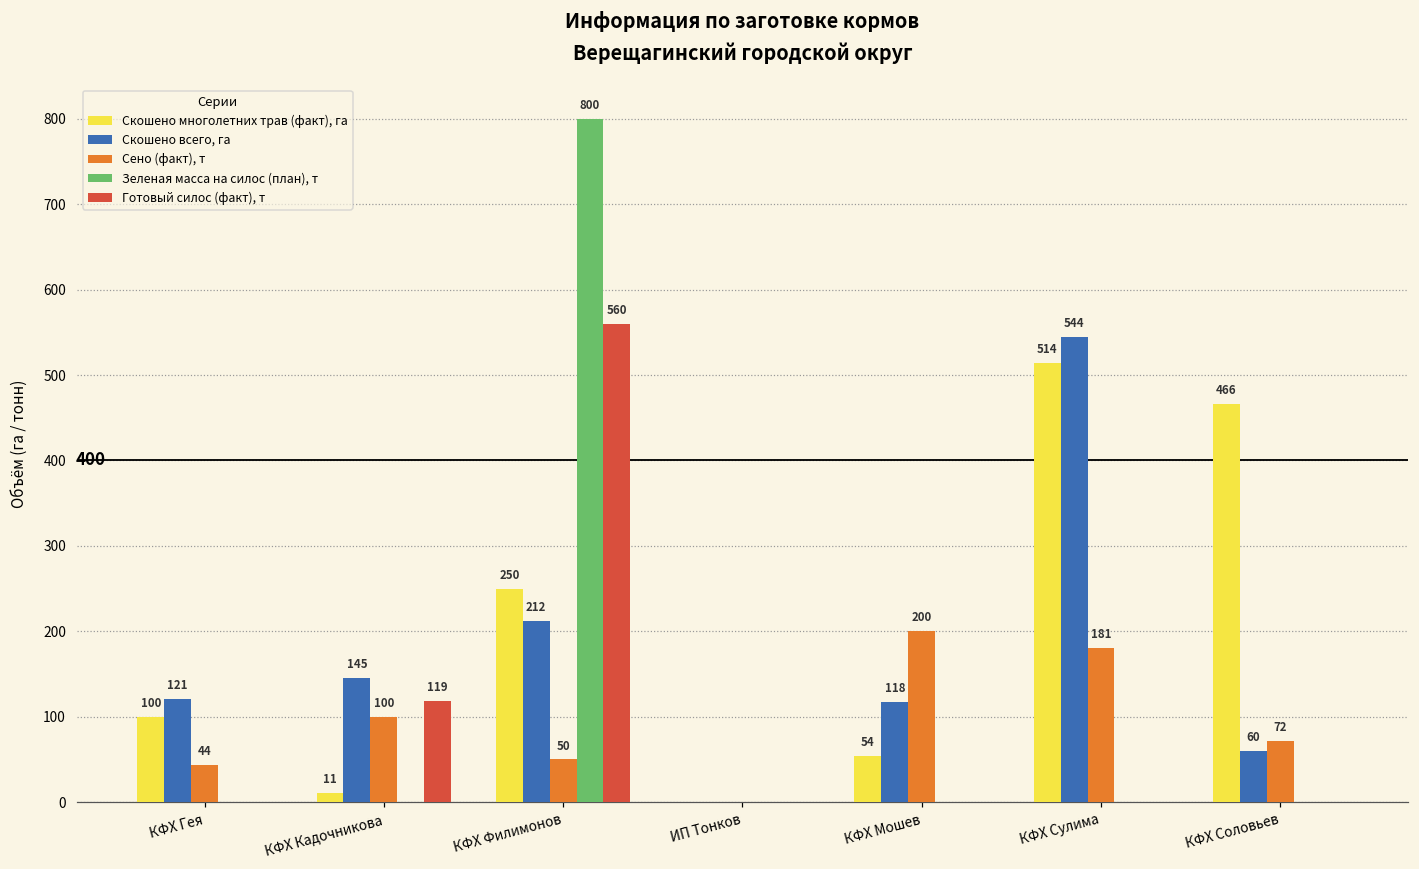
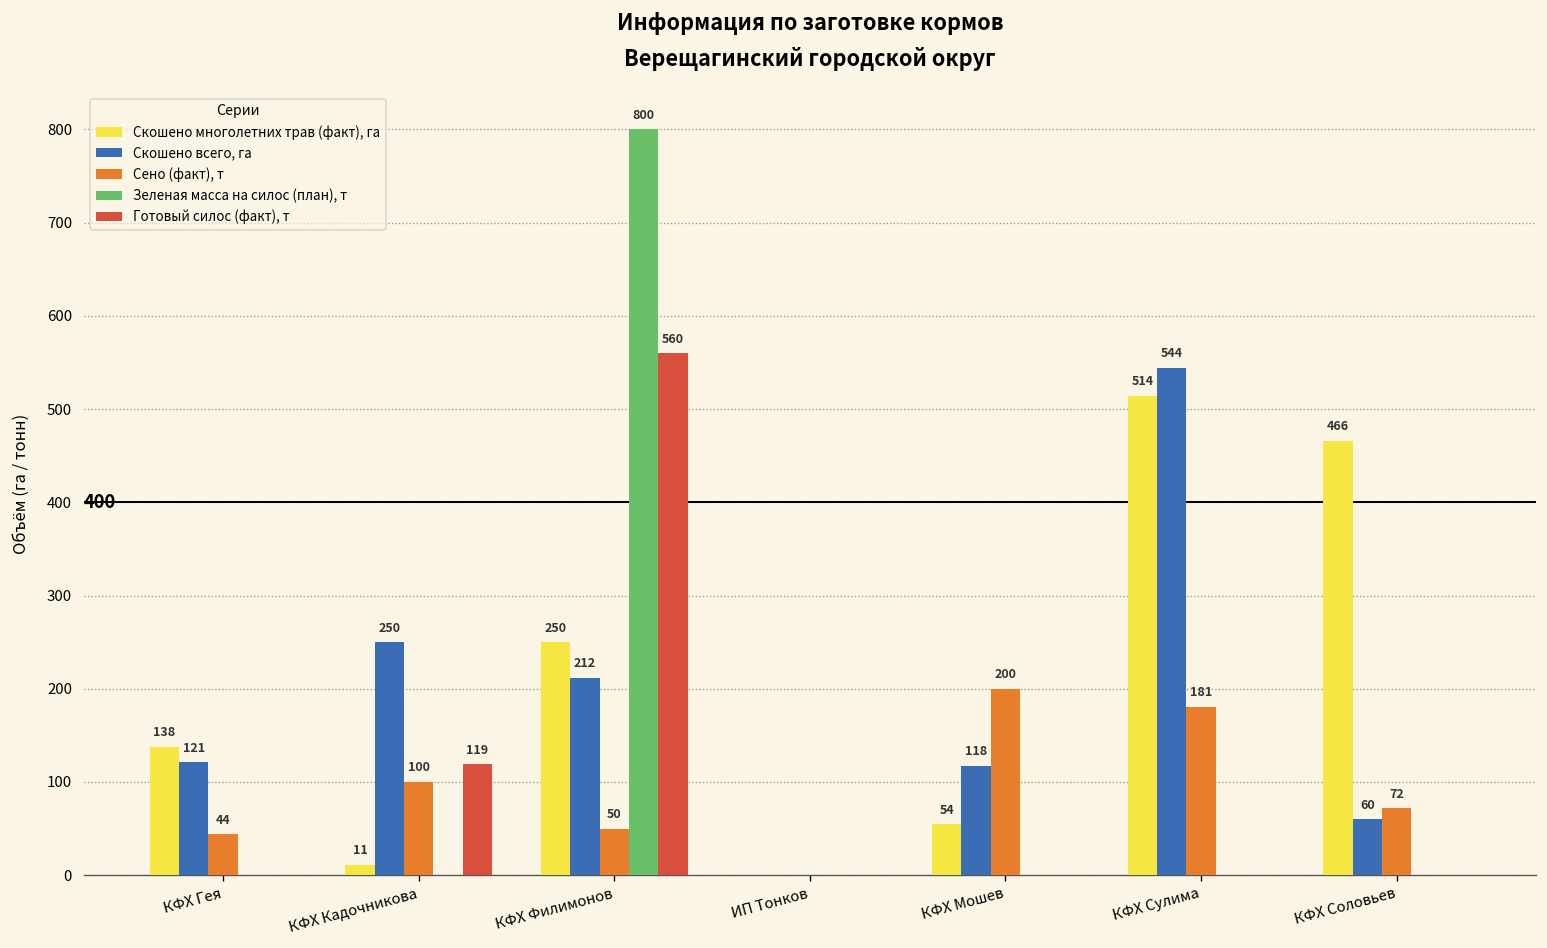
  {
    "Скошено многолетних трав (факт), га": {
-     "КФХ Гея": 100,
+     "КФХ Гея": 138,
      "КФХ Кадочникова": 11,
      "КФХ Филимонов": 250,
      "КФХ Мошев": 54,
      "КФХ Сулима": 514,
      "КФХ Соловьев": 466
    },
    "Скошено всего, га": {
      "КФХ Гея": 121,
-     "КФХ Кадочникова": 145,
+     "КФХ Кадочникова": 250,
      "КФХ Филимонов": 212,
      "КФХ Мошев": 118,
      "КФХ Сулима": 544,
      "КФХ Соловьев": 60
    },
    "Зеленая масса на силос (план), т": {
      "КФХ Филимонов": 800
    }
  }
